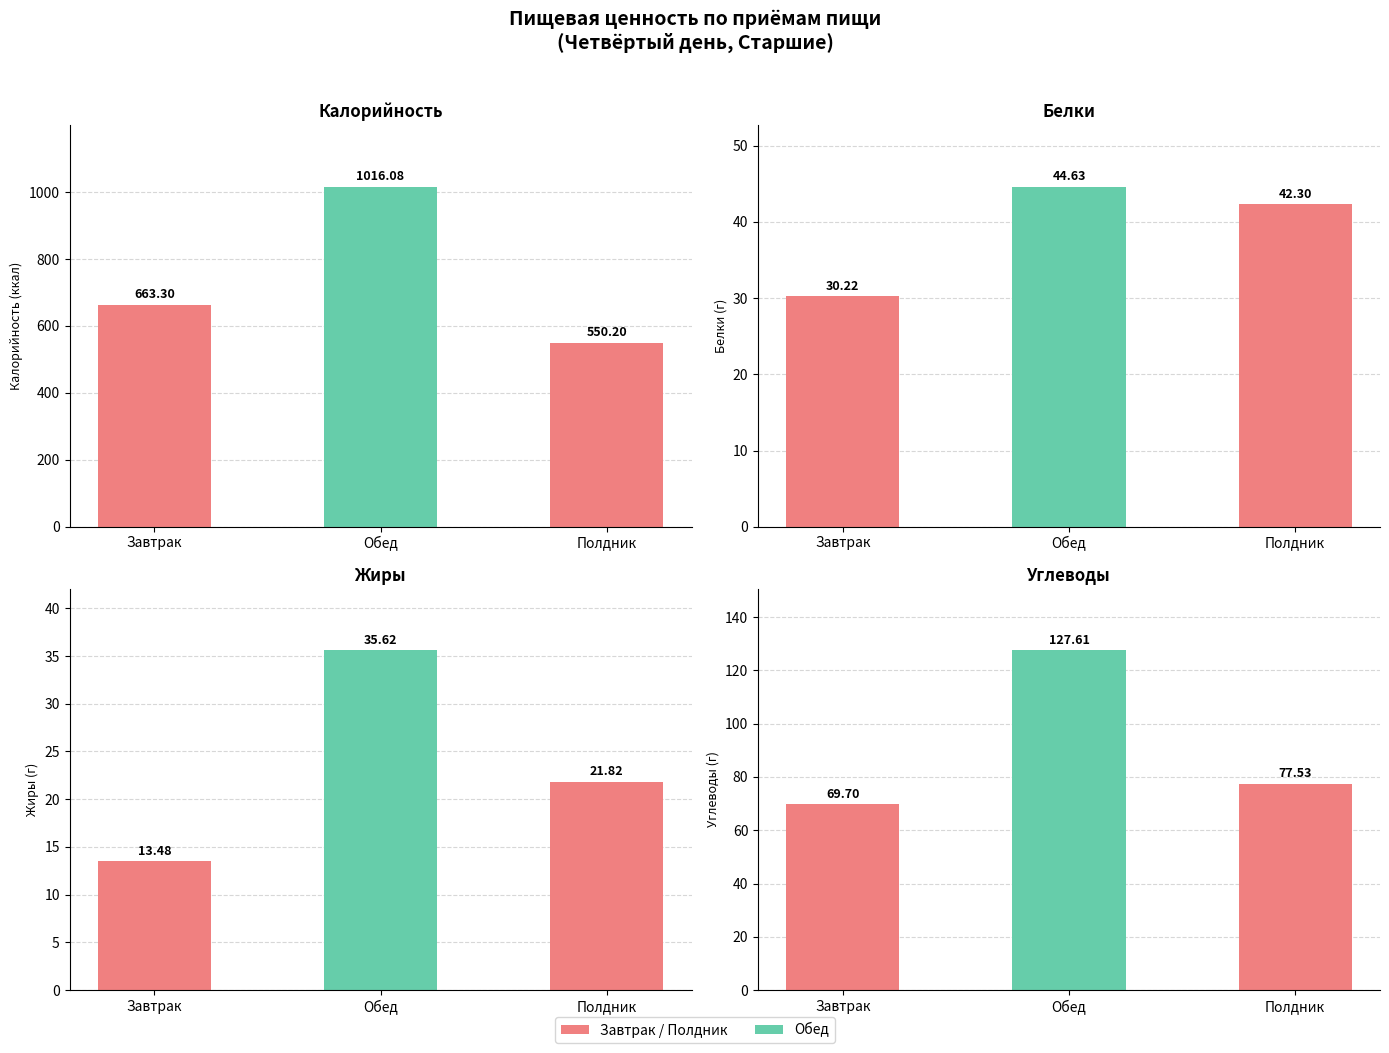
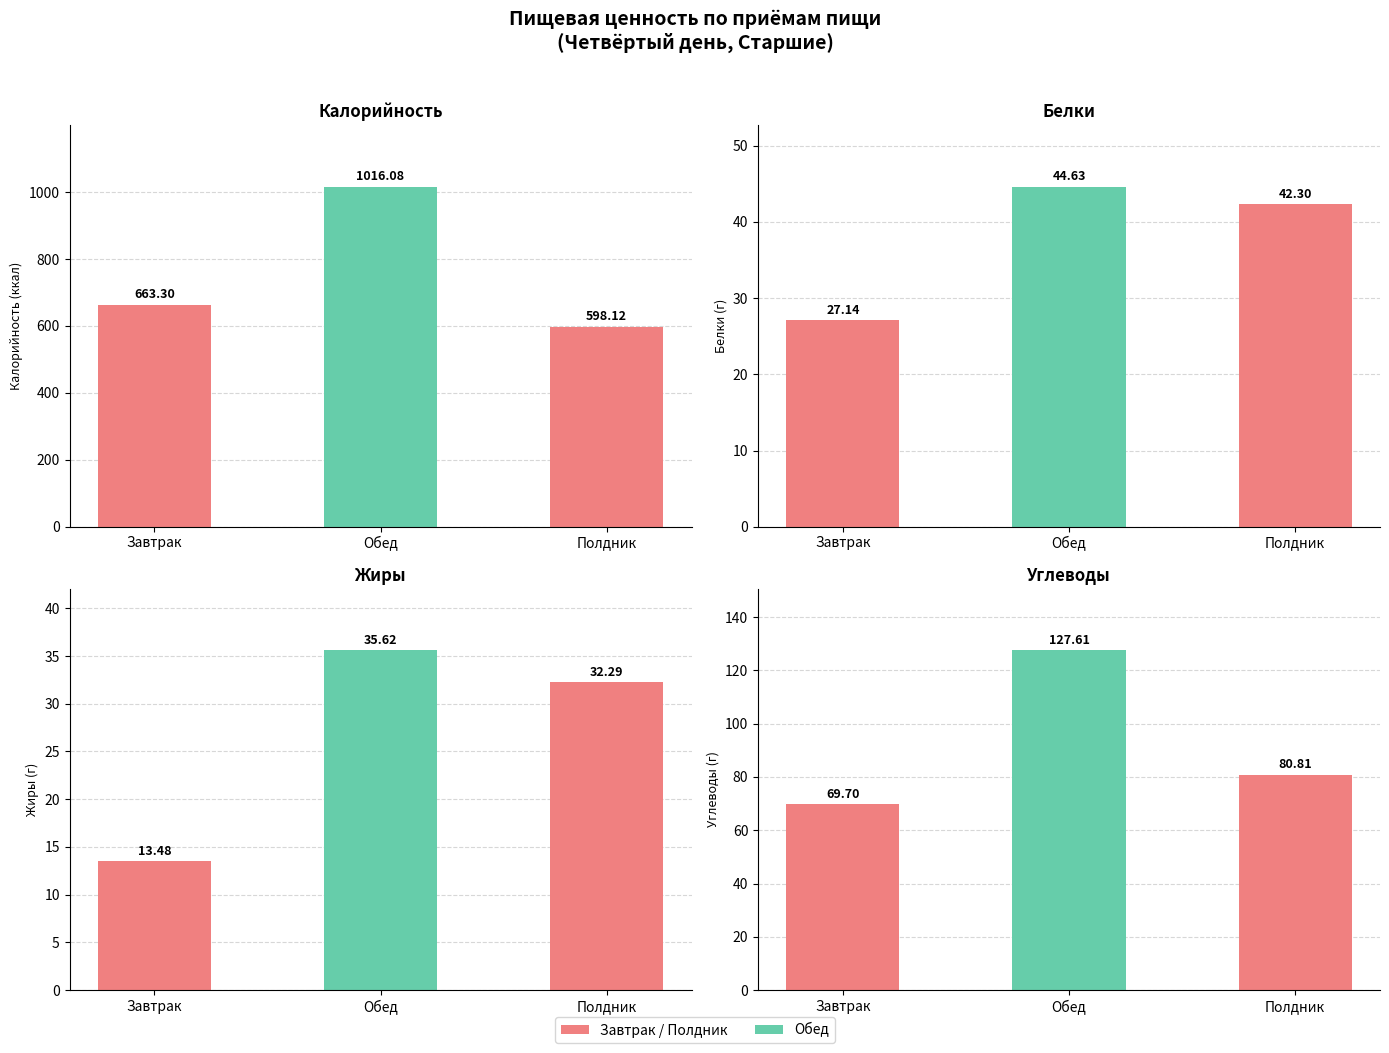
  {
    "Калорийность": {
      "Завтрак": 663.30,
      "Обед": 1016.08,
-     "Полдник": 550.20
+     "Полдник": 598.12
    },
    "Белки": {
-     "Завтрак": 30.22,
+     "Завтрак": 27.14,
      "Обед": 44.63,
      "Полдник": 42.30
    },
    "Жиры": {
      "Завтрак": 13.48,
      "Обед": 35.62,
-     "Полдник": 21.82
+     "Полдник": 32.29
    },
    "Углеводы": {
      "Завтрак": 69.70,
      "Обед": 127.61,
-     "Полдник": 77.53
+     "Полдник": 80.81
    }
  }
